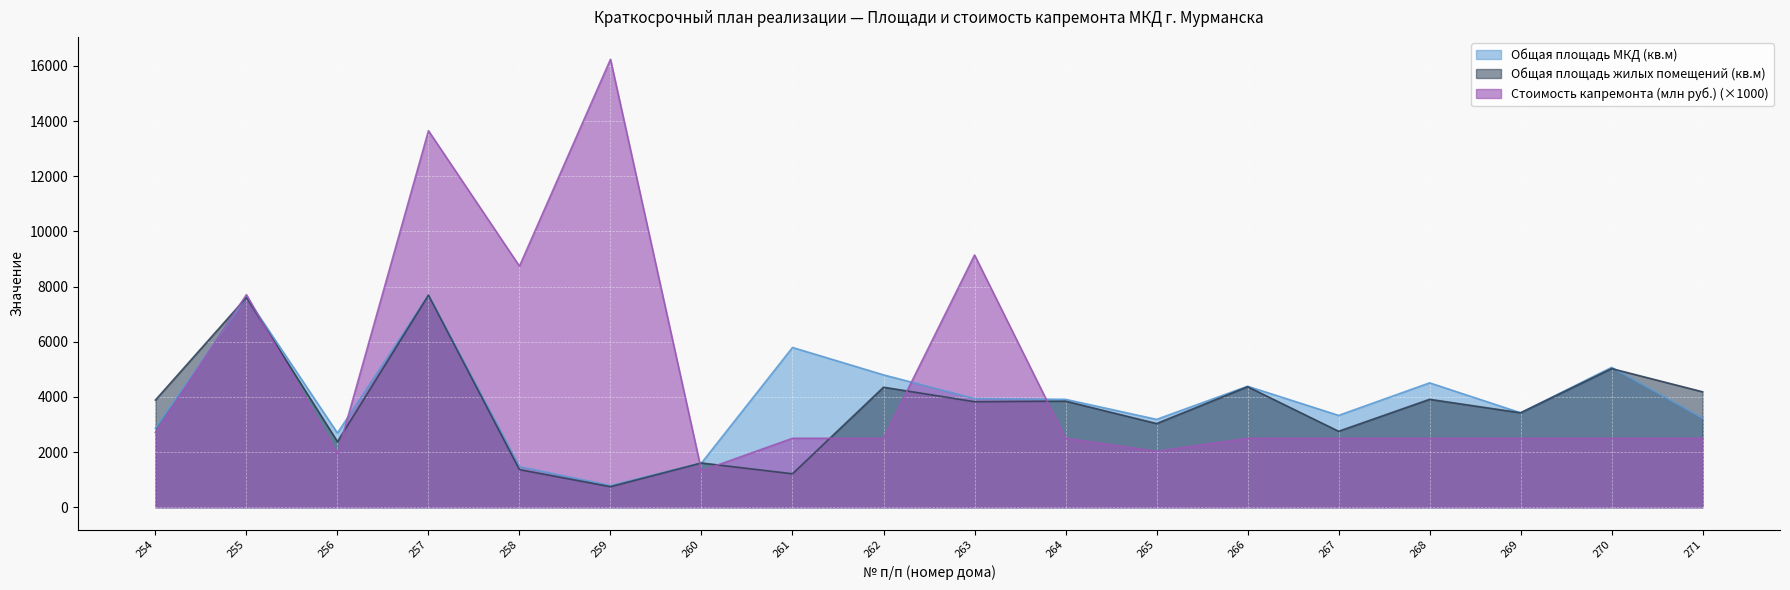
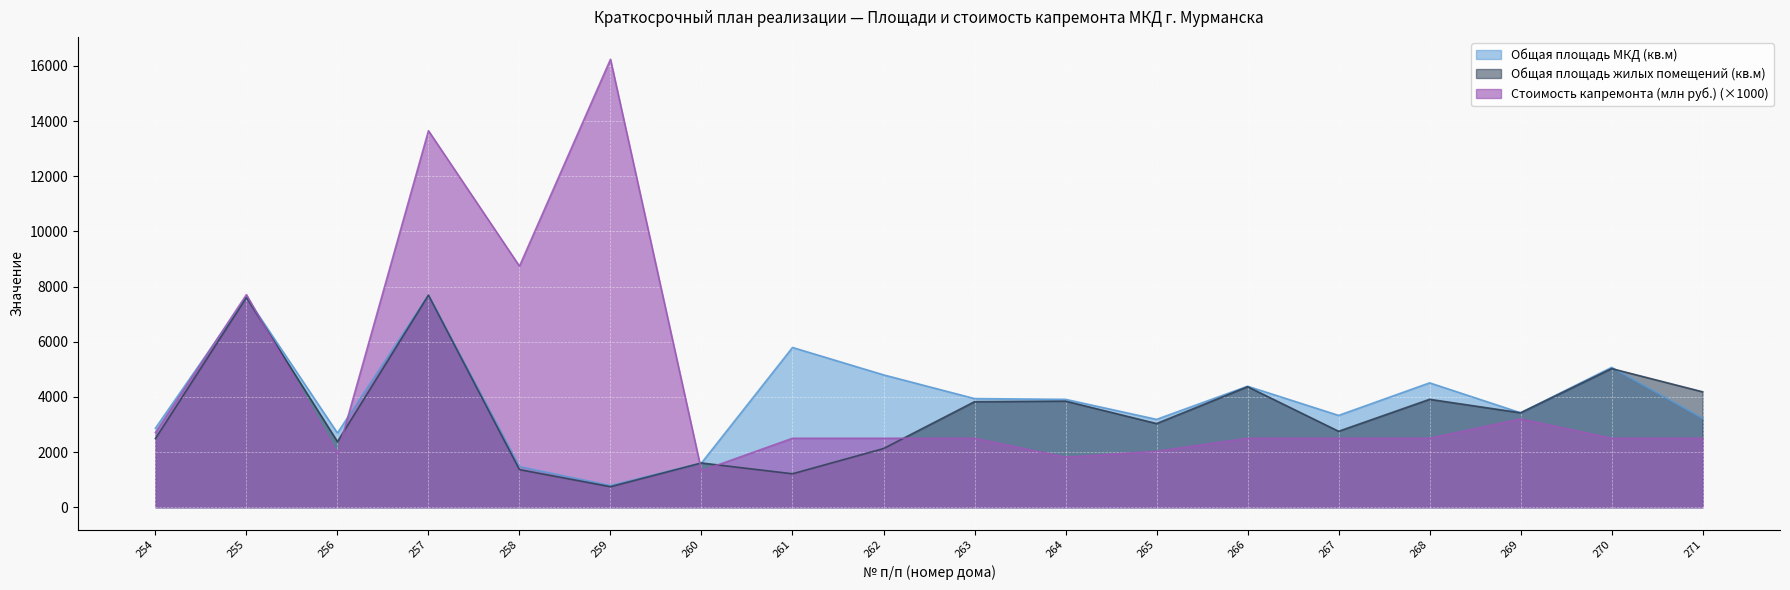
  {
    "Общая площадь МКД (кв.м)": {
      "254": 2900,
      "256": 2700,
      "258": 1500,
      "261": 5800,
      "262": 4800,
      "263": 3900,
      "265": 3200,
      "267": 3300,
      "268": 4500,
      "271": 3200
    },
    "Общая площадь жилых помещений (кв.м)": {
-     "254": 3900,
+     "254": 2500,
      "256": 2400,
      "258": 1400,
      "261": 1200,
-     "262": 4400,
+     "262": 2100,
      "263": 3800,
      "265": 3000,
      "267": 2800,
      "268": 3900,
      "271": 4200
    },
    "Стоимость капремонта (млн руб.) (×1000)": {
      "254": 2700,
      "256": 1900,
      "257": 13700,
      "258": 8700,
      "259": 16200,
      "260": 1300,
      "261": 2500,
      "262": 2500,
-     "263": 9100,
-     "264": 2500,
+     "263": 2500,
+     "264": 1800,
      "265": 2000,
      "266": 2500,
      "267": 2500,
      "268": 2500,
-     "269": 2500,
+     "269": 3200,
      "270": 2500,
      "271": 2500
    }
  }
